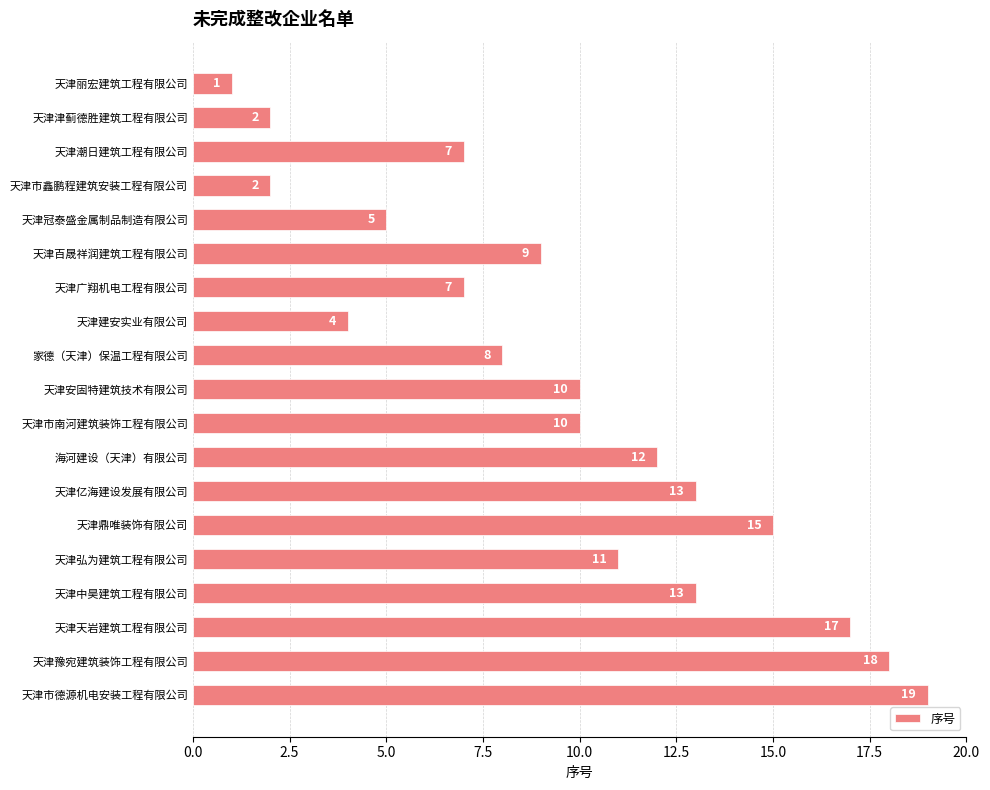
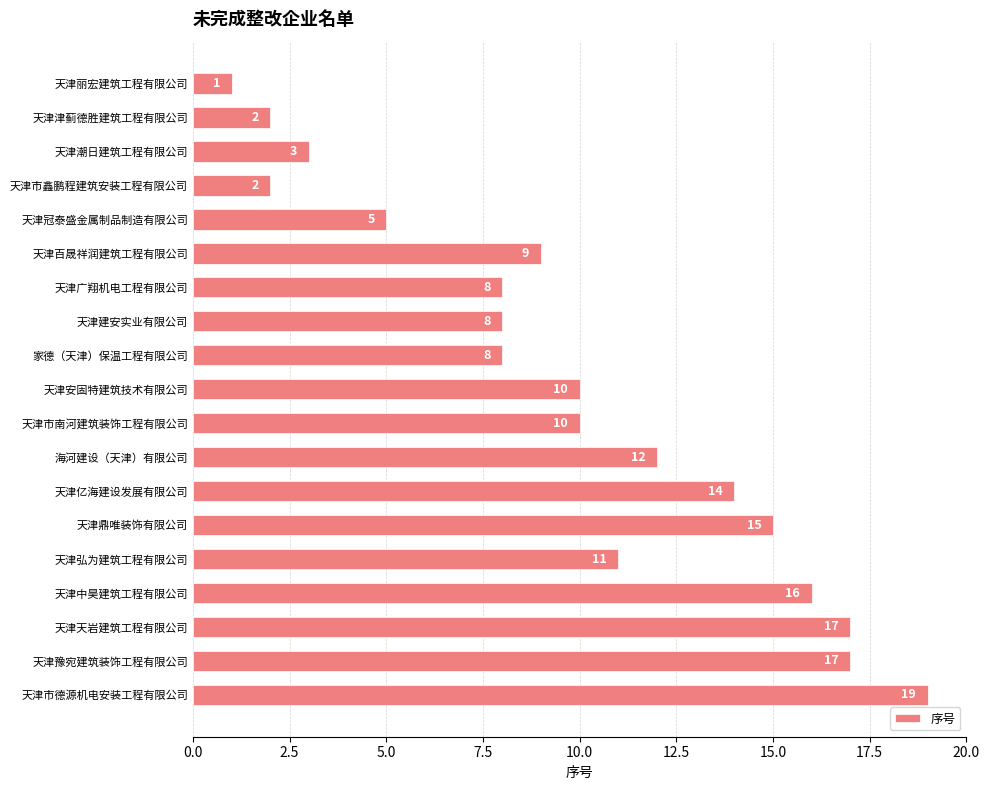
  {
    "天津丽宏建筑工程有限公司": 1,
    "天津津蓟德胜建筑工程有限公司": 2,
-   "天津潮日建筑工程有限公司": 7,
+   "天津潮日建筑工程有限公司": 3,
    "天津市鑫鹏程建筑安装工程有限公司": 2,
    "天津冠泰盛金属制品制造有限公司": 5,
    "天津百晟祥润建筑工程有限公司": 9,
-   "天津广翔机电工程有限公司": 7,
-   "天津建安实业有限公司": 4,
+   "天津广翔机电工程有限公司": 8,
+   "天津建安实业有限公司": 8,
    "家德（天津）保温工程有限公司": 8,
    "天津安固特建筑技术有限公司": 10,
    "天津市南河建筑装饰工程有限公司": 10,
    "海河建设（天津）有限公司": 12,
-   "天津亿海建设发展有限公司": 13,
+   "天津亿海建设发展有限公司": 14,
    "天津鼎唯装饰有限公司": 15,
    "天津弘为建筑工程有限公司": 11,
-   "天津中昊建筑工程有限公司": 13,
+   "天津中昊建筑工程有限公司": 16,
    "天津天岩建筑工程有限公司": 17,
-   "天津豫宛建筑装饰工程有限公司": 18,
+   "天津豫宛建筑装饰工程有限公司": 17,
    "天津市德源机电安装工程有限公司": 19
  }
